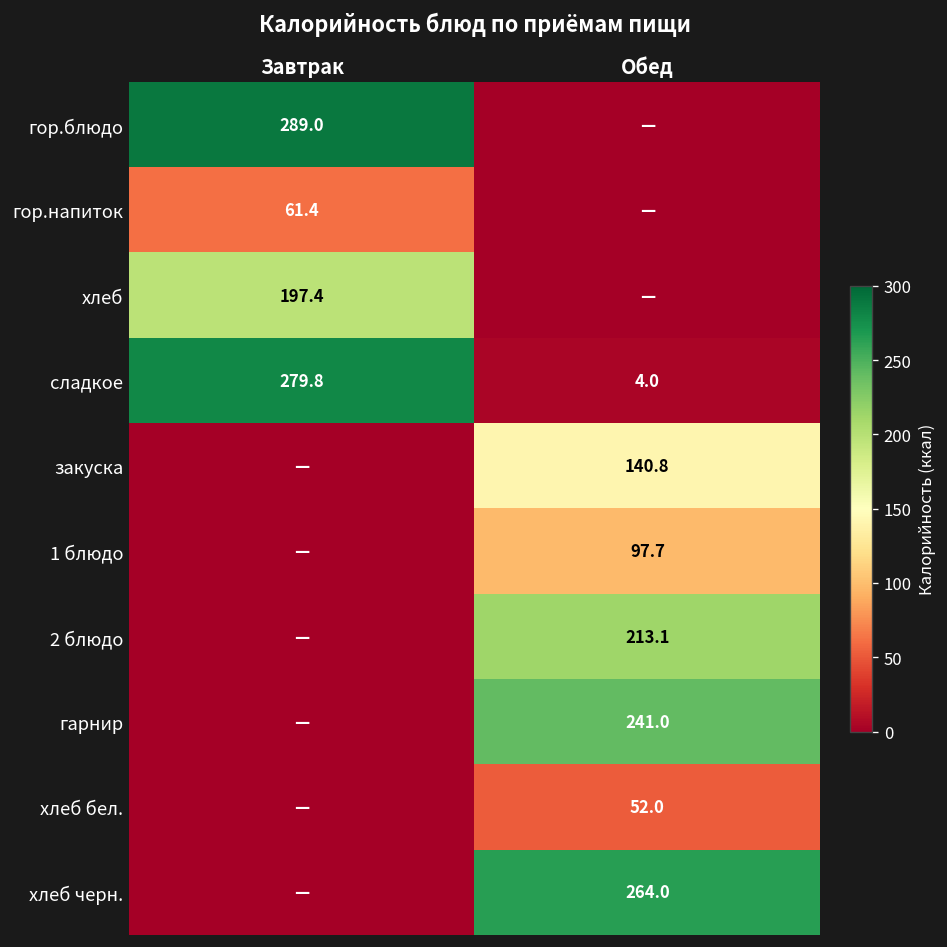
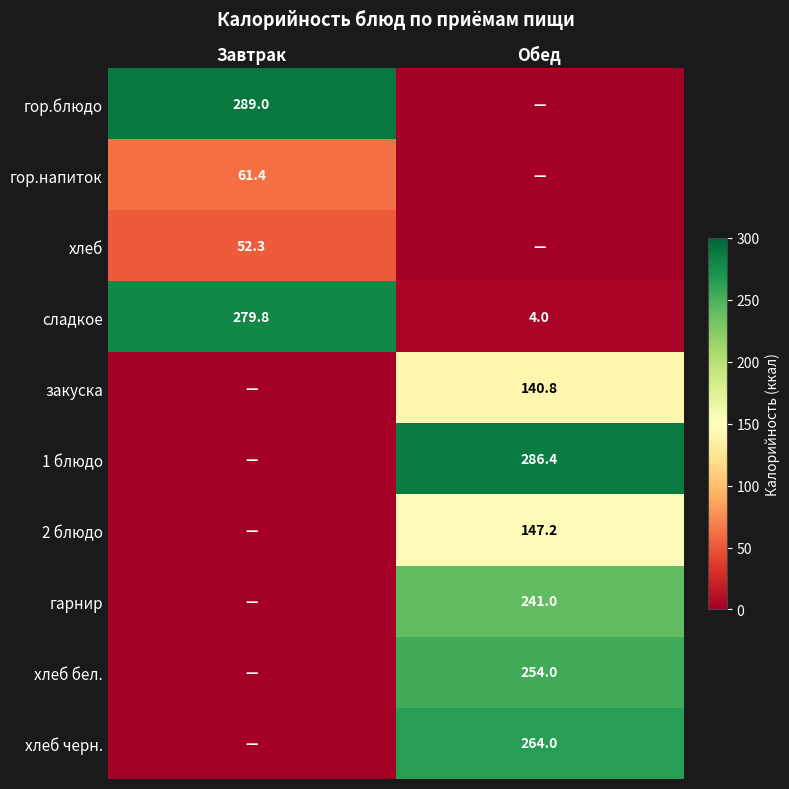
  {
    "гор.блюдо": {
      "Завтрак": 289.0
    },
    "гор.напиток": {
      "Завтрак": 61.4
    },
    "хлеб": {
-     "Завтрак": 197.4
+     "Завтрак": 52.3
    },
    "сладкое": {
      "Завтрак": 279.8,
      "Обед": 4.0
    },
    "закуска": {
      "Обед": 140.8
    },
    "1 блюдо": {
-     "Обед": 97.7
+     "Обед": 286.4
    },
    "2 блюдо": {
-     "Обед": 213.1
+     "Обед": 147.2
    },
    "гарнир": {
      "Обед": 241.0
    },
    "хлеб бел.": {
-     "Обед": 52.0
+     "Обед": 254.0
    },
    "хлеб черн.": {
      "Обед": 264.0
    }
  }
